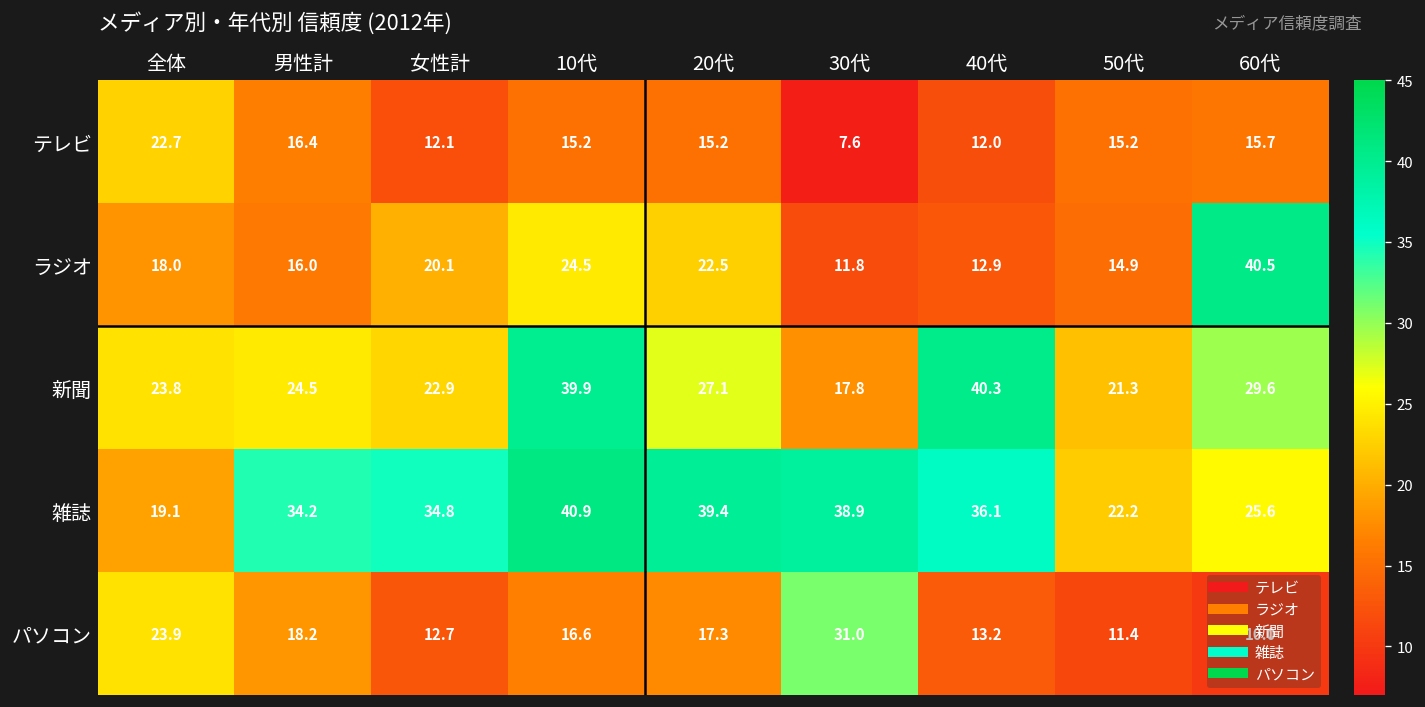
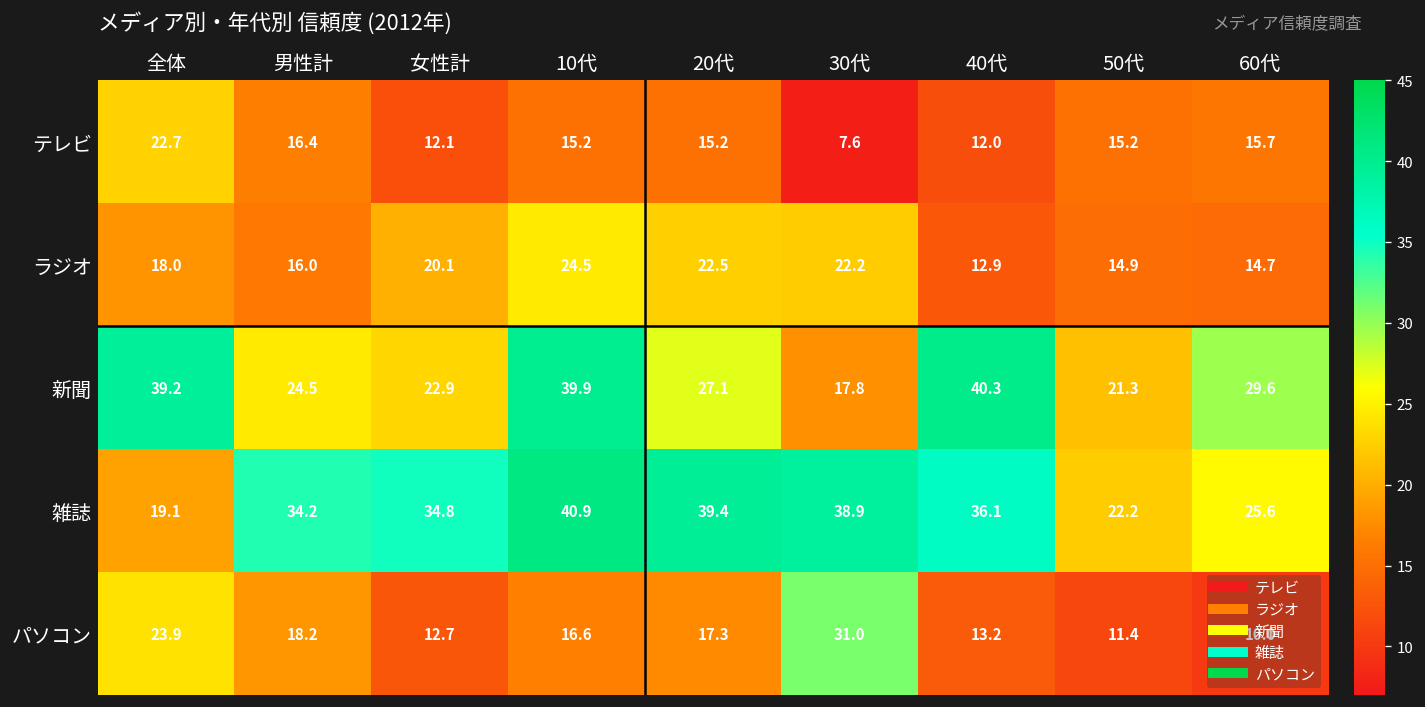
  {
    "テレビ": {
      "全体": 22.7,
      "男性計": 16.4,
      "女性計": 12.1,
      "10代": 15.2,
      "20代": 15.2,
      "30代": 7.6,
      "40代": 12.0,
      "50代": 15.2,
      "60代": 15.7
    },
    "ラジオ": {
      "全体": 18.0,
      "男性計": 16.0,
      "女性計": 20.1,
      "10代": 24.5,
      "20代": 22.5,
-     "30代": 11.8,
+     "30代": 22.2,
      "40代": 12.9,
      "50代": 14.9,
-     "60代": 40.5
+     "60代": 14.7
    },
    "新聞": {
-     "全体": 23.8,
+     "全体": 39.2,
      "男性計": 24.5,
      "女性計": 22.9,
      "10代": 39.9,
      "20代": 27.1,
      "30代": 17.8,
      "40代": 40.3,
      "50代": 21.3,
      "60代": 29.6
    },
    "雑誌": {
      "全体": 19.1,
      "男性計": 34.2,
      "女性計": 34.8,
      "10代": 40.9,
      "20代": 39.4,
      "30代": 38.9,
      "40代": 36.1,
      "50代": 22.2,
      "60代": 25.6
    },
    "パソコン": {
      "全体": 23.9,
      "男性計": 18.2,
      "女性計": 12.7,
      "10代": 16.6,
      "20代": 17.3,
      "30代": 31.0,
      "40代": 13.2,
      "50代": 11.4
    }
  }
